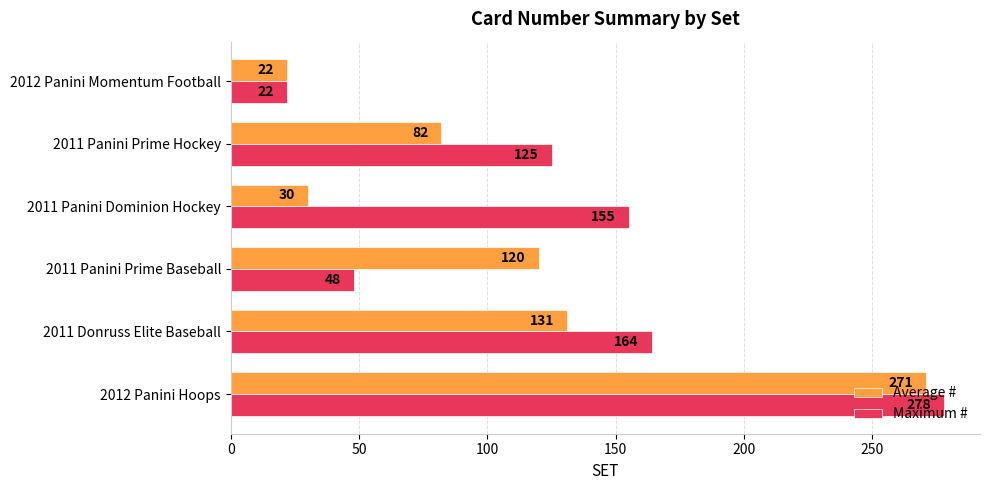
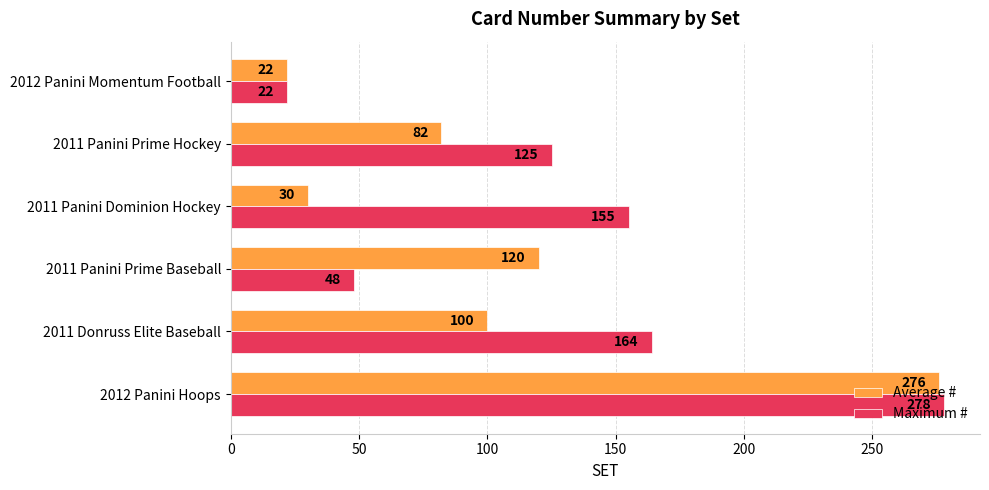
  {
    "Average #": {
      "2012 Panini Momentum Football": 22,
      "2011 Panini Prime Hockey": 82,
      "2011 Panini Dominion Hockey": 30,
      "2011 Panini Prime Baseball": 120,
-     "2011 Donruss Elite Baseball": 131,
-     "2012 Panini Hoops": 271
+     "2011 Donruss Elite Baseball": 100,
+     "2012 Panini Hoops": 276
    },
    "Maximum #": {
      "2012 Panini Momentum Football": 22,
      "2011 Panini Prime Hockey": 125,
      "2011 Panini Dominion Hockey": 155,
      "2011 Panini Prime Baseball": 48,
      "2011 Donruss Elite Baseball": 164,
      "2012 Panini Hoops": 278
    }
  }
